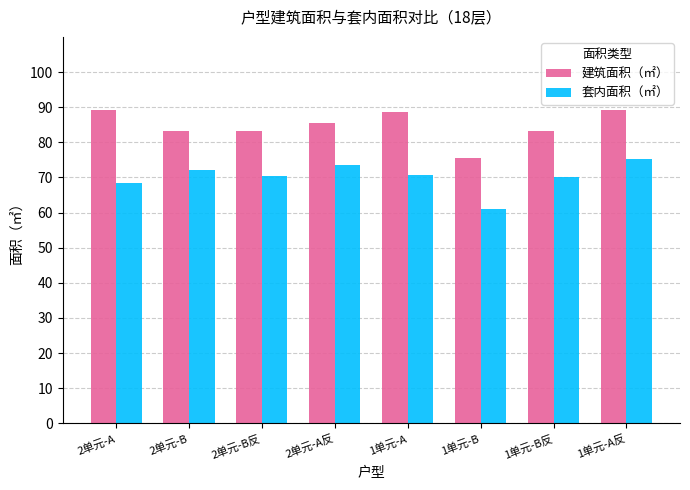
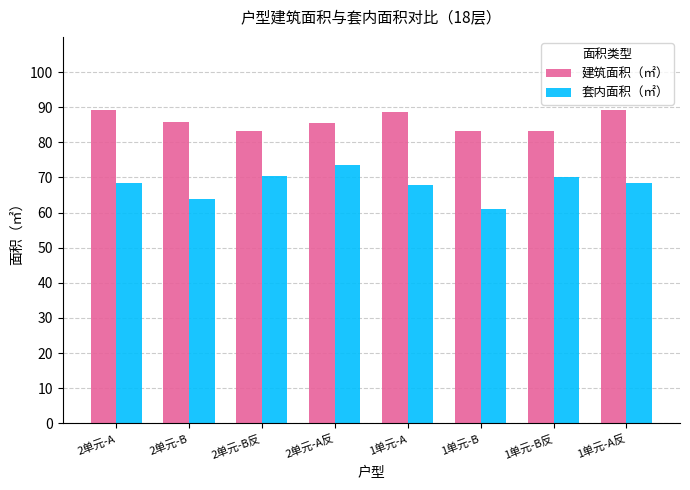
  {
    "建筑面积（㎡）": {
      "2单元-A": 89,
-     "2单元-B": 83,
+     "2单元-B": 86,
      "2单元-B反": 83,
      "2单元-A反": 85,
      "1单元-A": 89,
-     "1单元-B": 76,
+     "1单元-B": 83,
      "1单元-B反": 83,
      "1单元-A反": 89
    },
    "套内面积（㎡）": {
      "2单元-A": 69,
-     "2单元-B": 72,
+     "2单元-B": 64,
      "2单元-B反": 70,
      "2单元-A反": 73,
-     "1单元-A": 71,
+     "1单元-A": 68,
      "1单元-B": 61,
      "1单元-B反": 70,
-     "1单元-A反": 75
+     "1单元-A反": 69
    }
  }
